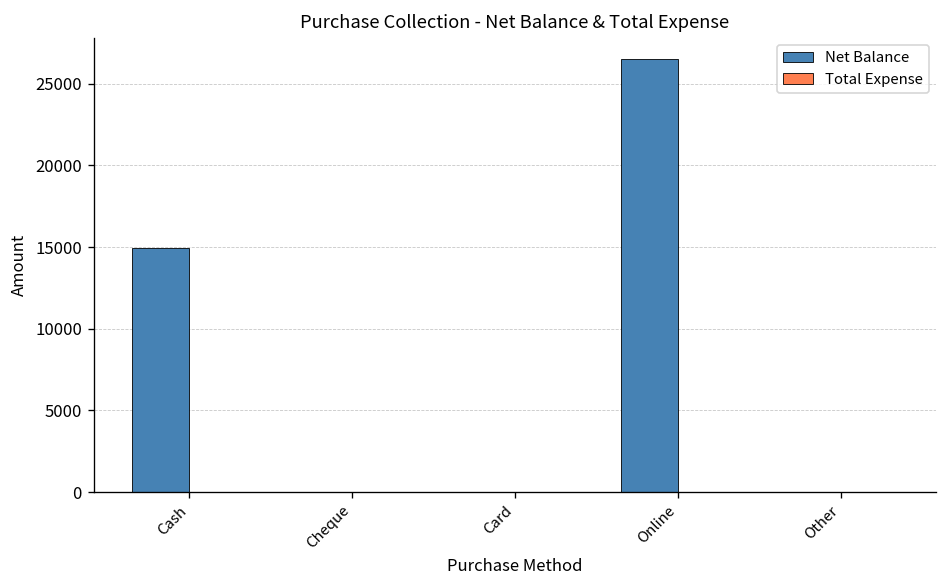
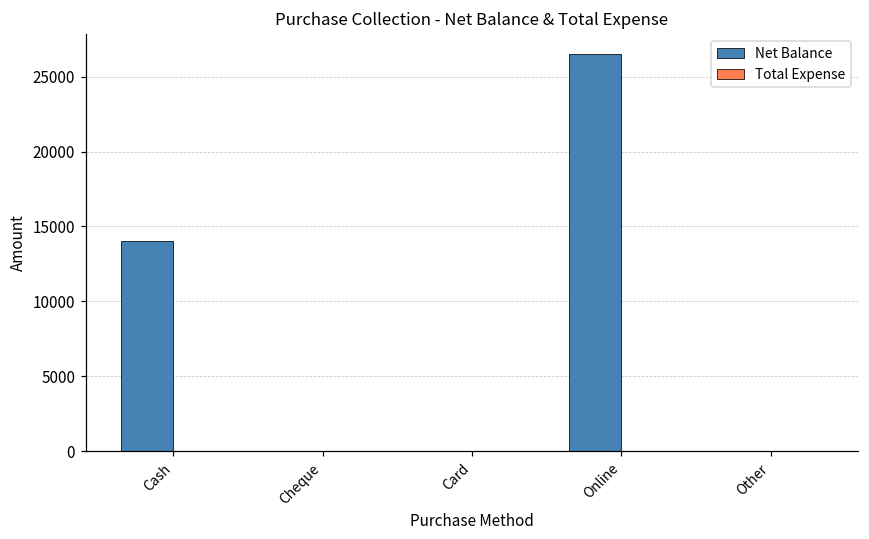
  {
    "Net Balance": {
-     "Cash": 14900,
+     "Cash": 14000,
      "Cheque": 0,
      "Card": 0,
      "Online": 26500,
      "Other": 0
    },
    "Total Expense": {
      "Cash": 0,
      "Cheque": 0,
      "Card": 0,
      "Online": 0,
      "Other": 0
    }
  }
